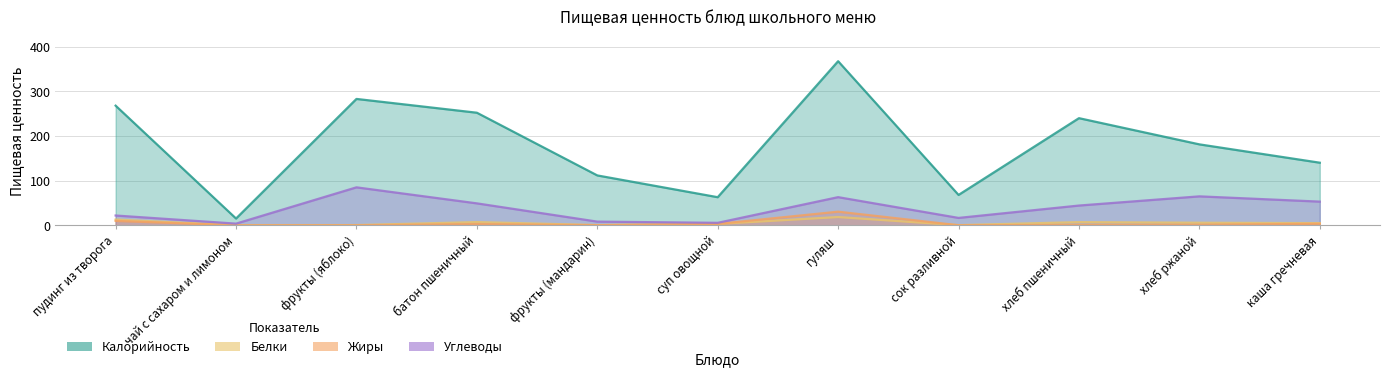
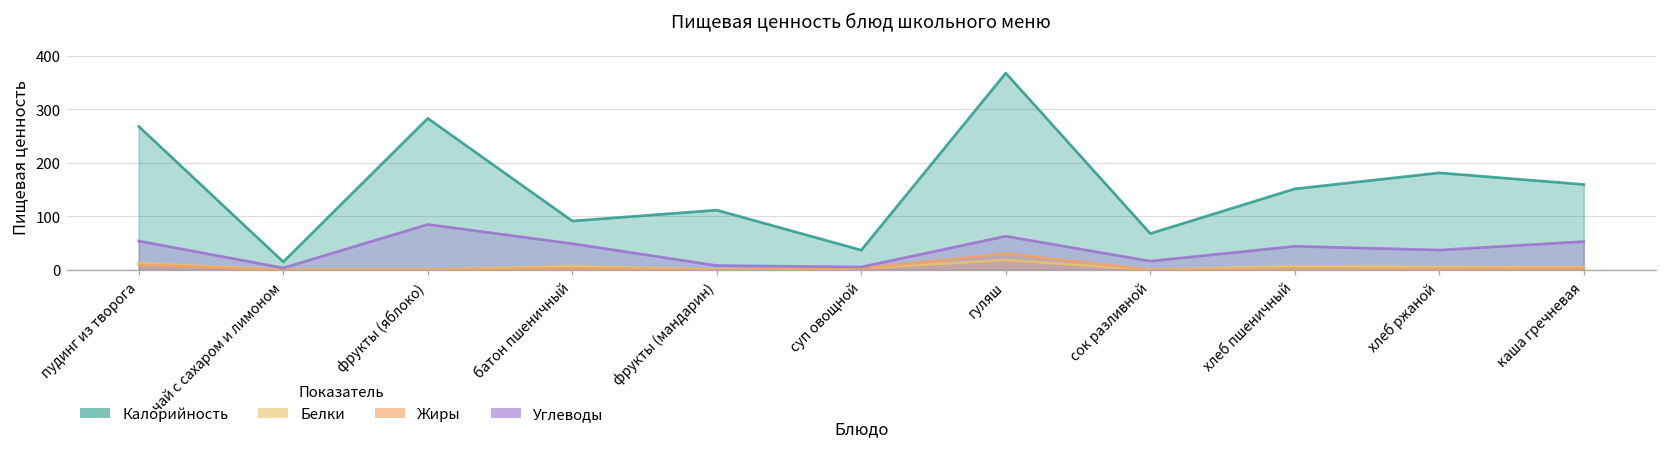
  {
    "Калорийность": {
      "пудинг из творога": 270,
      "чай с сахаром и лимоном": 20,
      "фрукты (яблоко)": 280,
-     "батон пшеничный": 250,
+     "батон пшеничный": 90,
      "фрукты (мандарин)": 110,
-     "суп овощной": 60,
+     "суп овощной": 40,
      "гуляш": 370,
      "сок разливной": 70,
-     "хлеб пшеничный": 240,
+     "хлеб пшеничный": 150,
      "хлеб ржаной": 180,
-     "каша гречневая": 140
+     "каша гречневая": 160
    },
    "Углеводы": {
-     "пудинг из творога": 20,
+     "пудинг из творога": 50,
      "фрукты (яблоко)": 90,
      "батон пшеничный": 50,
      "фрукты (мандарин)": 10,
      "гуляш": 60,
      "сок разливной": 20,
      "хлеб пшеничный": 40,
-     "хлеб ржаной": 60,
+     "хлеб ржаной": 40,
      "каша гречневая": 50
    }
  }
